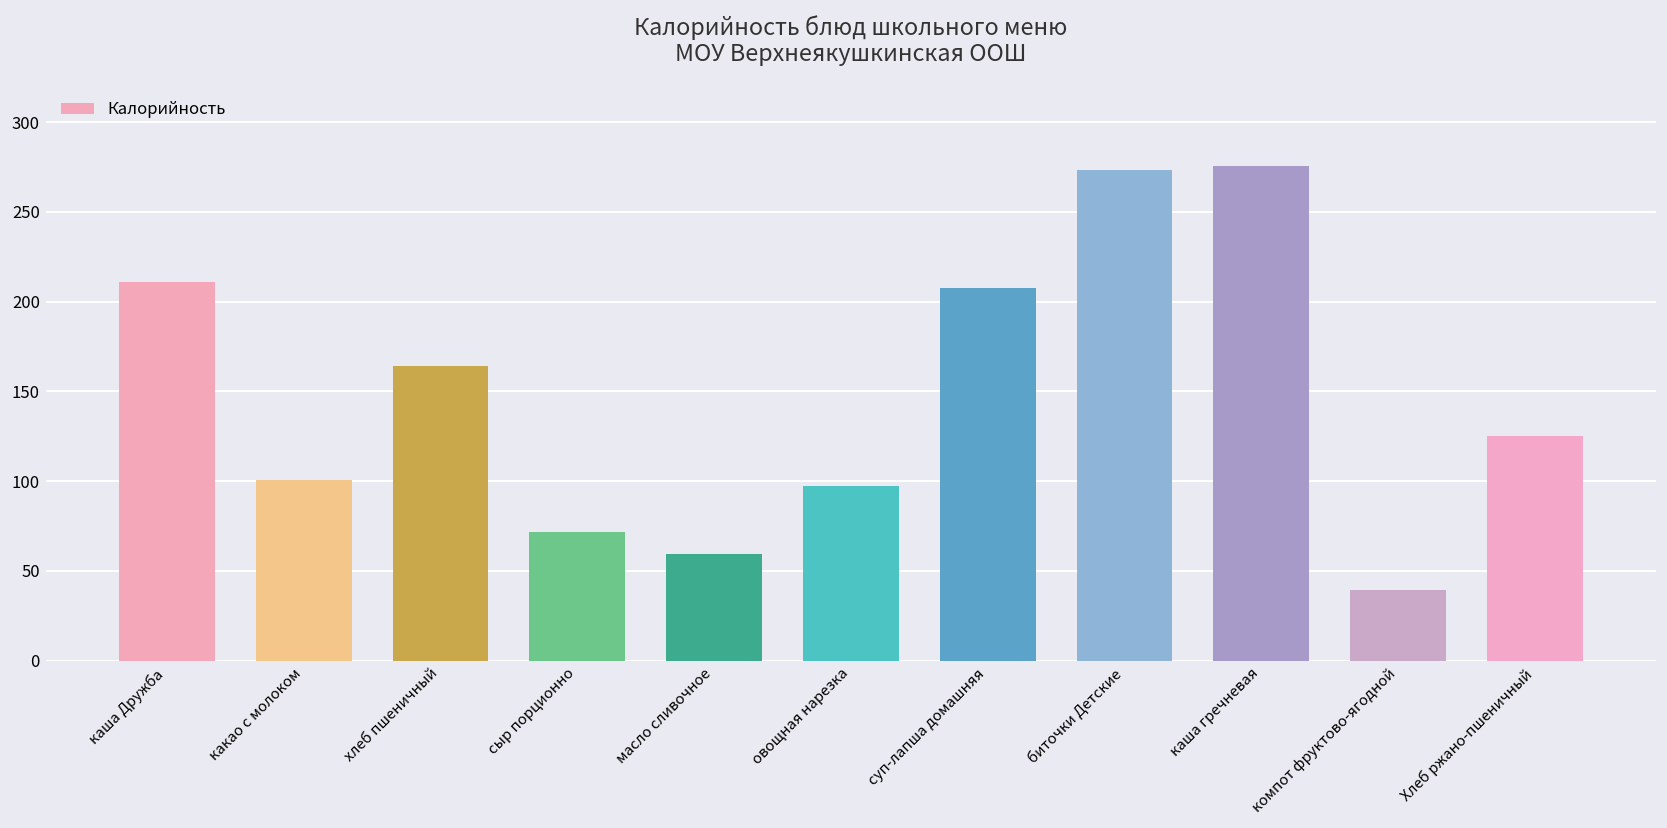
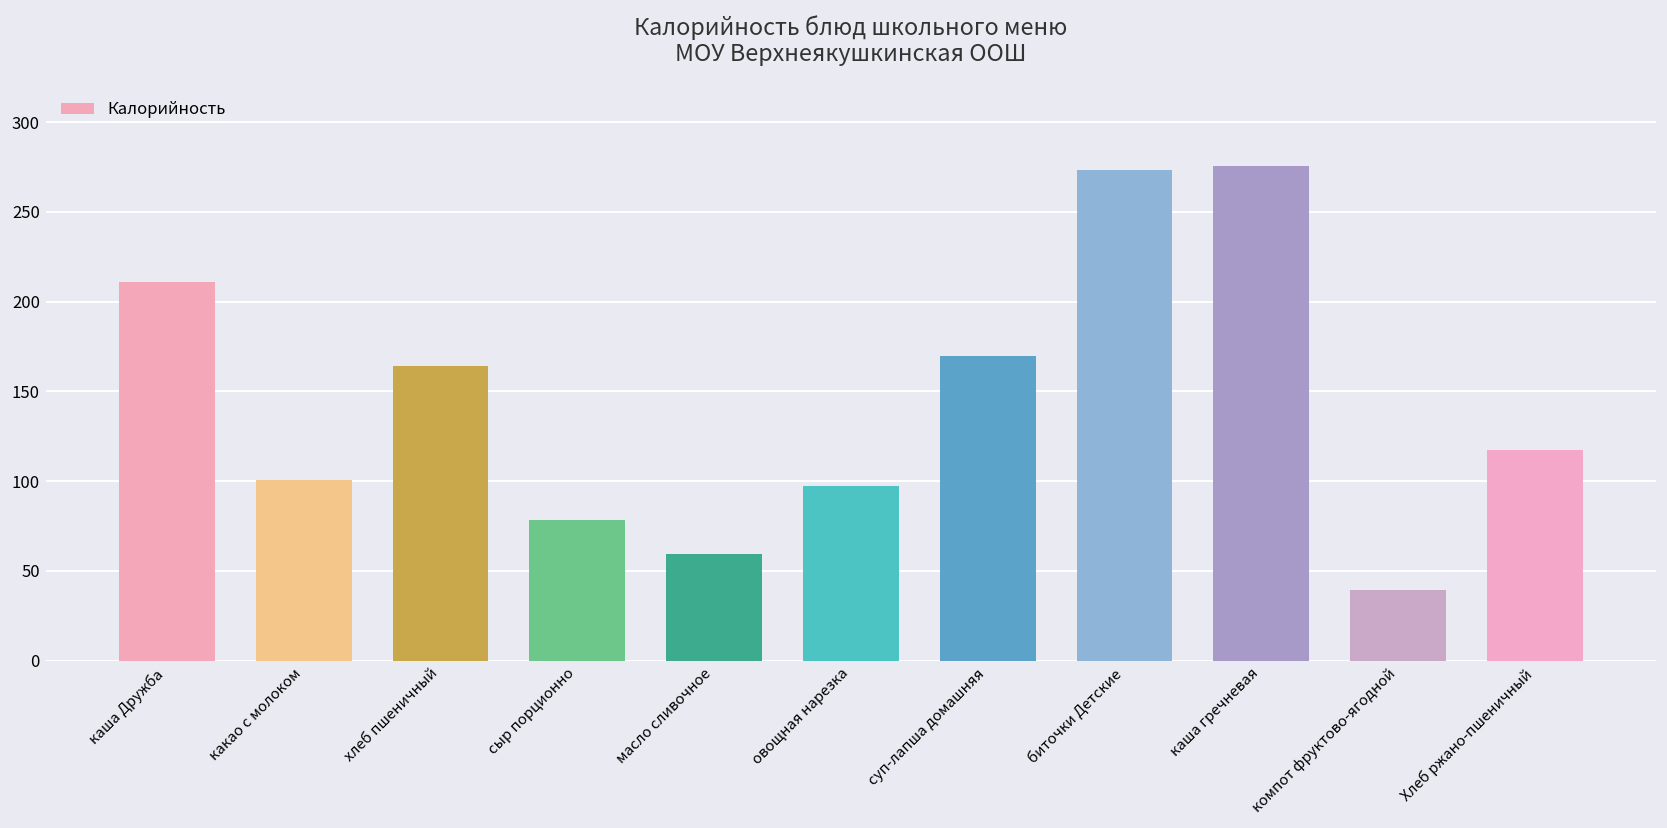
  {
    "каша Дружба": 211,
    "какао с молоком": 100,
    "хлеб пшеничный": 164,
-   "сыр порционно": 72,
+   "сыр порционно": 79,
    "масло сливочное": 59,
    "овощная нарезка": 97,
-   "суп-лапша домашняя": 208,
+   "суп-лапша домашняя": 170,
    "биточки Детские": 273,
    "каша гречневая": 275,
    "компот фруктово-ягодной": 39,
-   "Хлеб ржано-пшеничный": 125
+   "Хлеб ржано-пшеничный": 117
  }
